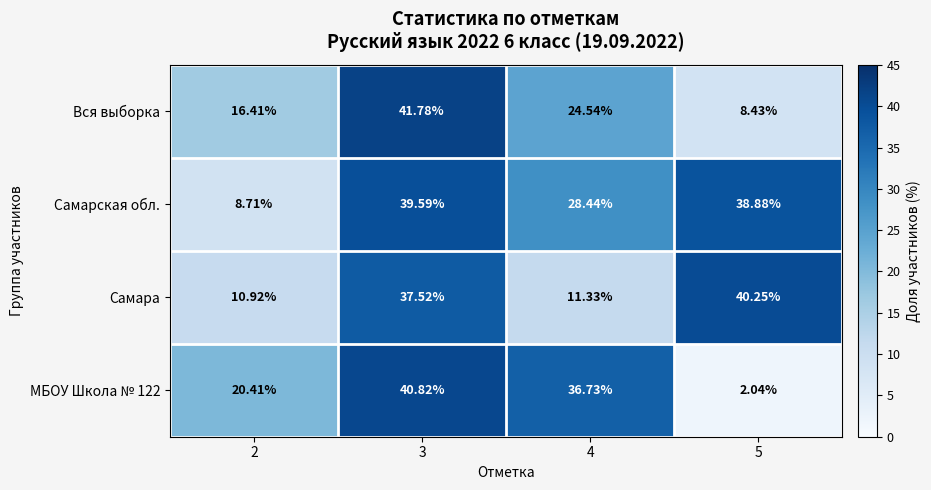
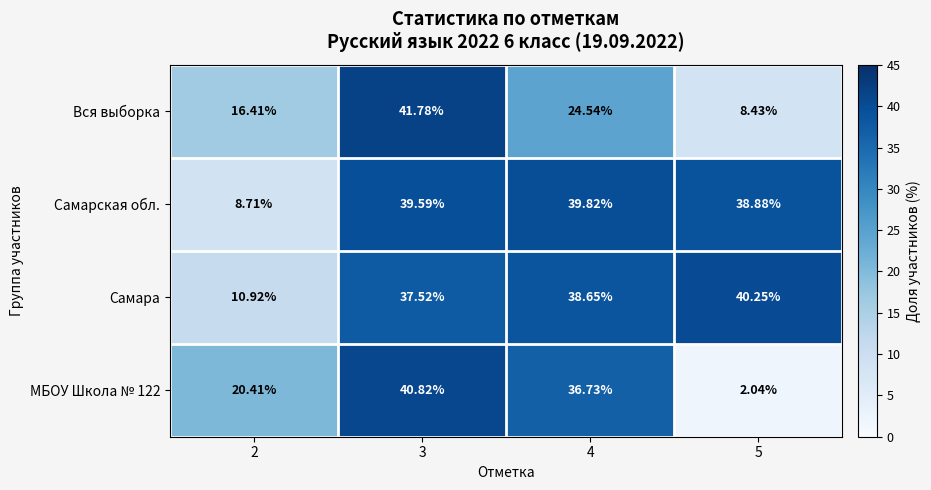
  {
    "Вся выборка": {
      "2": "16.41%",
      "3": "41.78%",
      "4": "24.54%",
      "5": "8.43%"
    },
    "Самарская обл.": {
      "2": "8.71%",
      "3": "39.59%",
-     "4": "28.44%",
+     "4": "39.82%",
      "5": "38.88%"
    },
    "Самара": {
      "2": "10.92%",
      "3": "37.52%",
-     "4": "11.33%",
+     "4": "38.65%",
      "5": "40.25%"
    },
    "МБОУ Школа № 122": {
      "2": "20.41%",
      "3": "40.82%",
      "4": "36.73%",
      "5": "2.04%"
    }
  }
